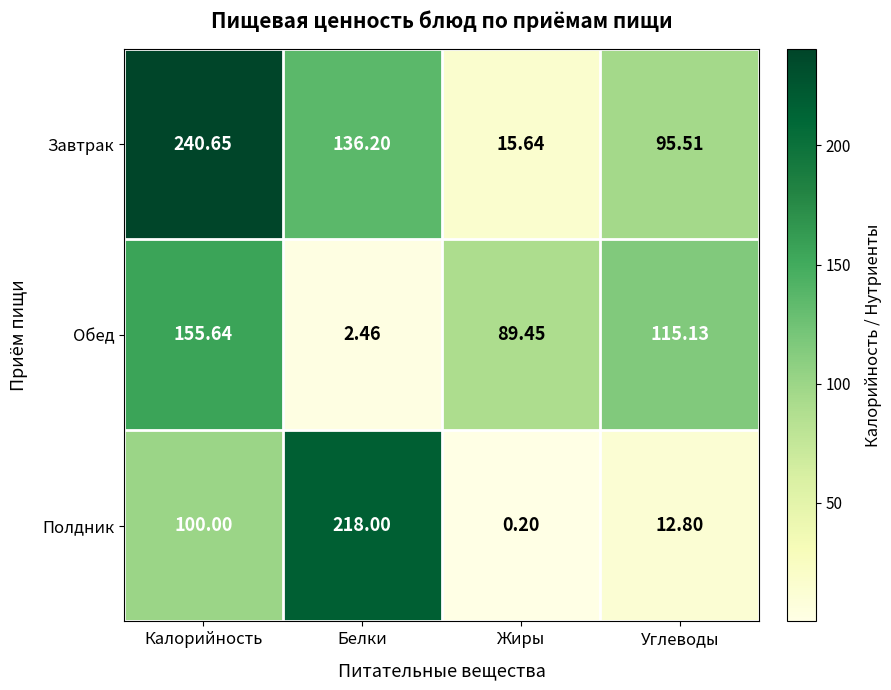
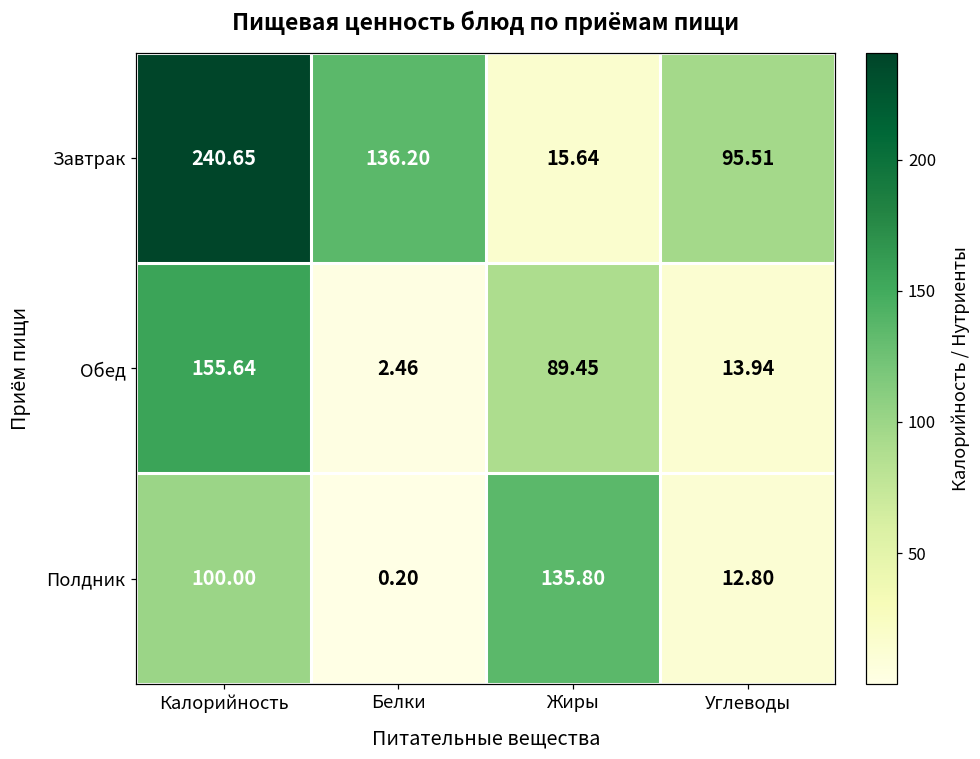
  {
    "Завтрак": {
      "Калорийность": 240.65,
      "Белки": 136.20,
      "Жиры": 15.64,
      "Углеводы": 95.51
    },
    "Обед": {
      "Калорийность": 155.64,
      "Белки": 2.46,
      "Жиры": 89.45,
-     "Углеводы": 115.13
+     "Углеводы": 13.94
    },
    "Полдник": {
      "Калорийность": 100.00,
-     "Белки": 218.00,
-     "Жиры": 0.20,
+     "Белки": 0.20,
+     "Жиры": 135.80,
      "Углеводы": 12.80
    }
  }
